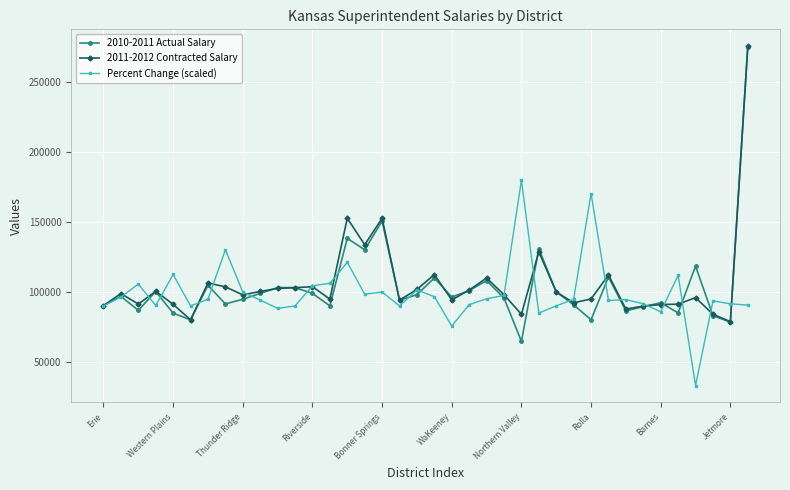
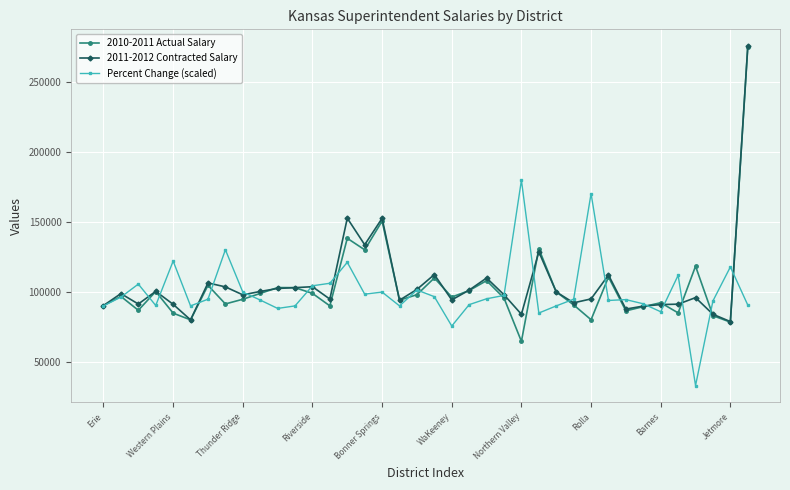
  {
    "Percent Change (scaled)": {
-     "Western Plains": 113000,
+     "Western Plains": 122000,
      "Thunder Ridge": 100000,
      "Bonner Springs": 100000,
      "WaKeeney": 76000,
      "Northern Valley": 180000,
      "Rolla": 170000,
      "Barnes": 86000,
-     "Jetmore": 92000
+     "Jetmore": 118000
    }
  }
